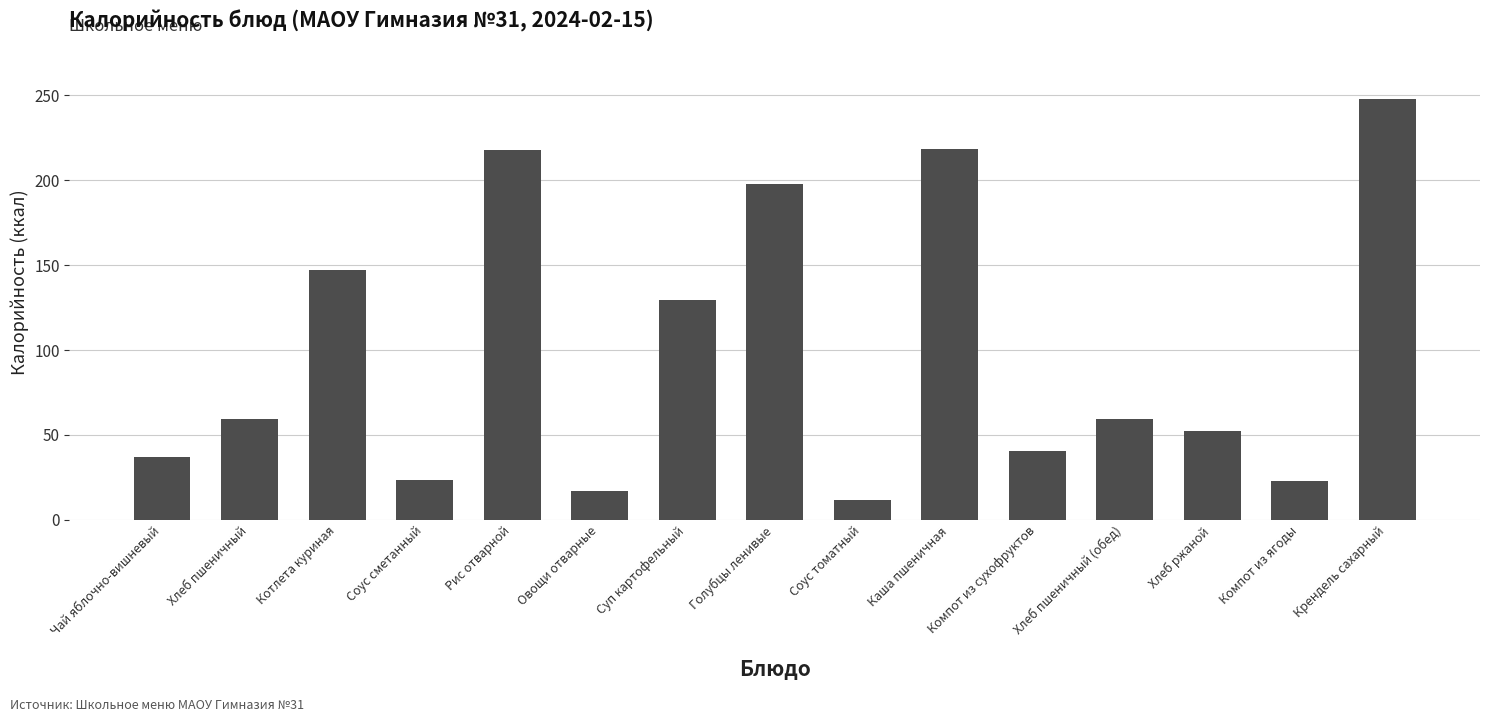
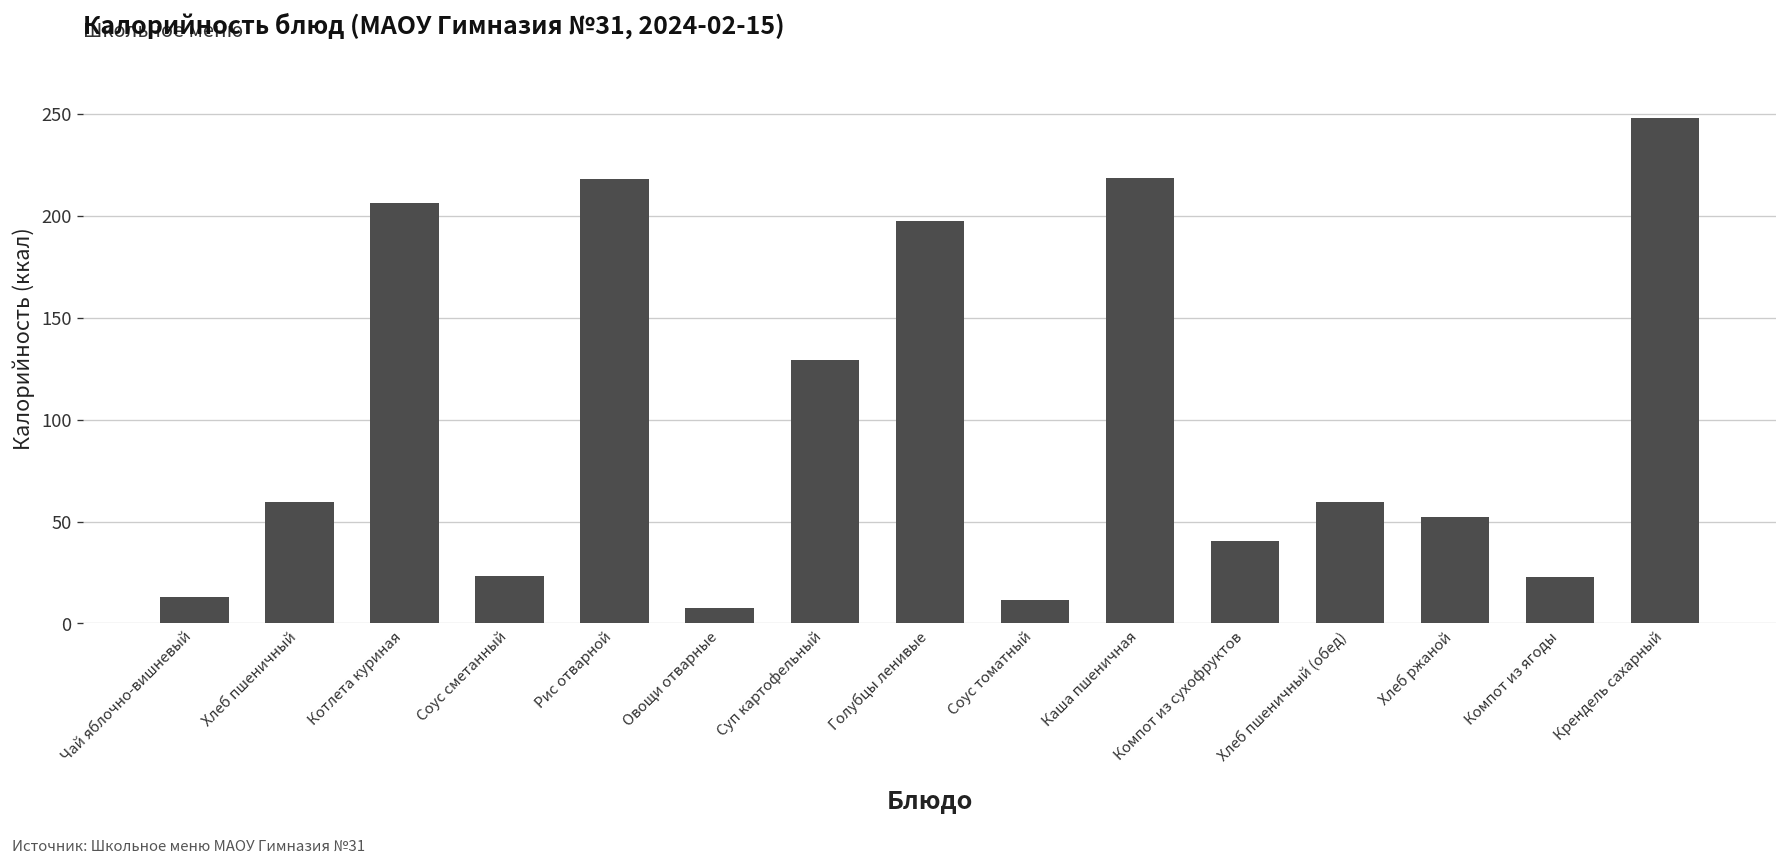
  {
-   "Чай яблочно-вишневый": 37,
+   "Чай яблочно-вишневый": 13,
    "Хлеб пшеничный": 60,
-   "Котлета куриная": 147,
+   "Котлета куриная": 206,
    "Соус сметанный": 24,
    "Рис отварной": 218,
-   "Овощи отварные": 17,
+   "Овощи отварные": 8,
    "Суп картофельный": 129,
    "Голубцы ленивые": 198,
    "Соус томатный": 12,
    "Каша пшеничная": 219,
    "Компот из сухофруктов": 40,
    "Хлеб пшеничный (обед)": 60,
    "Хлеб ржаной": 52,
    "Компот из ягоды": 23,
    "Крендель сахарный": 248
  }
